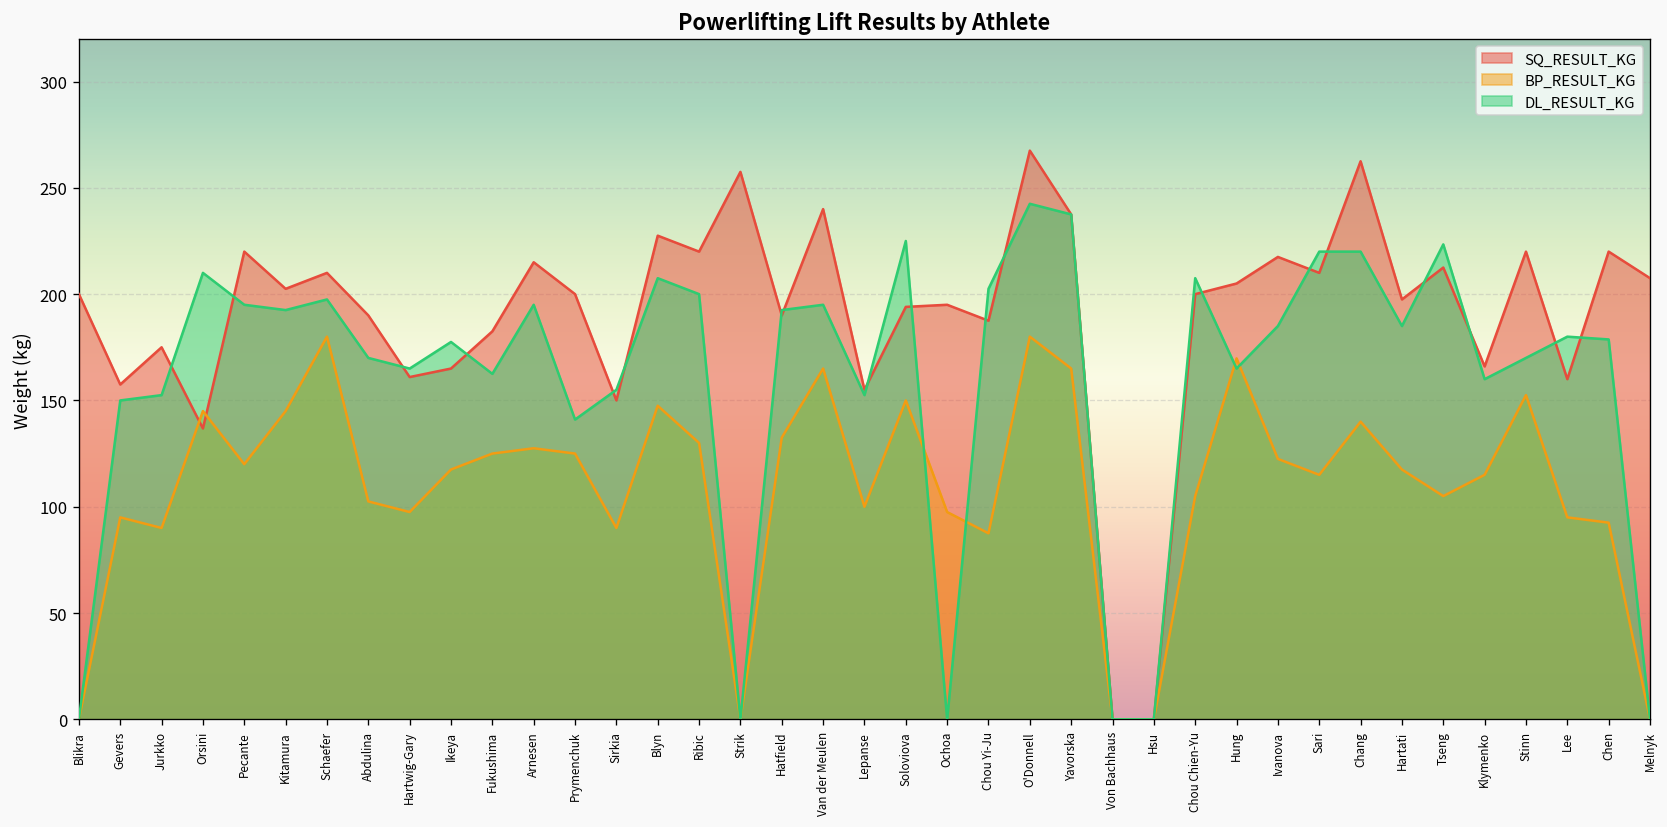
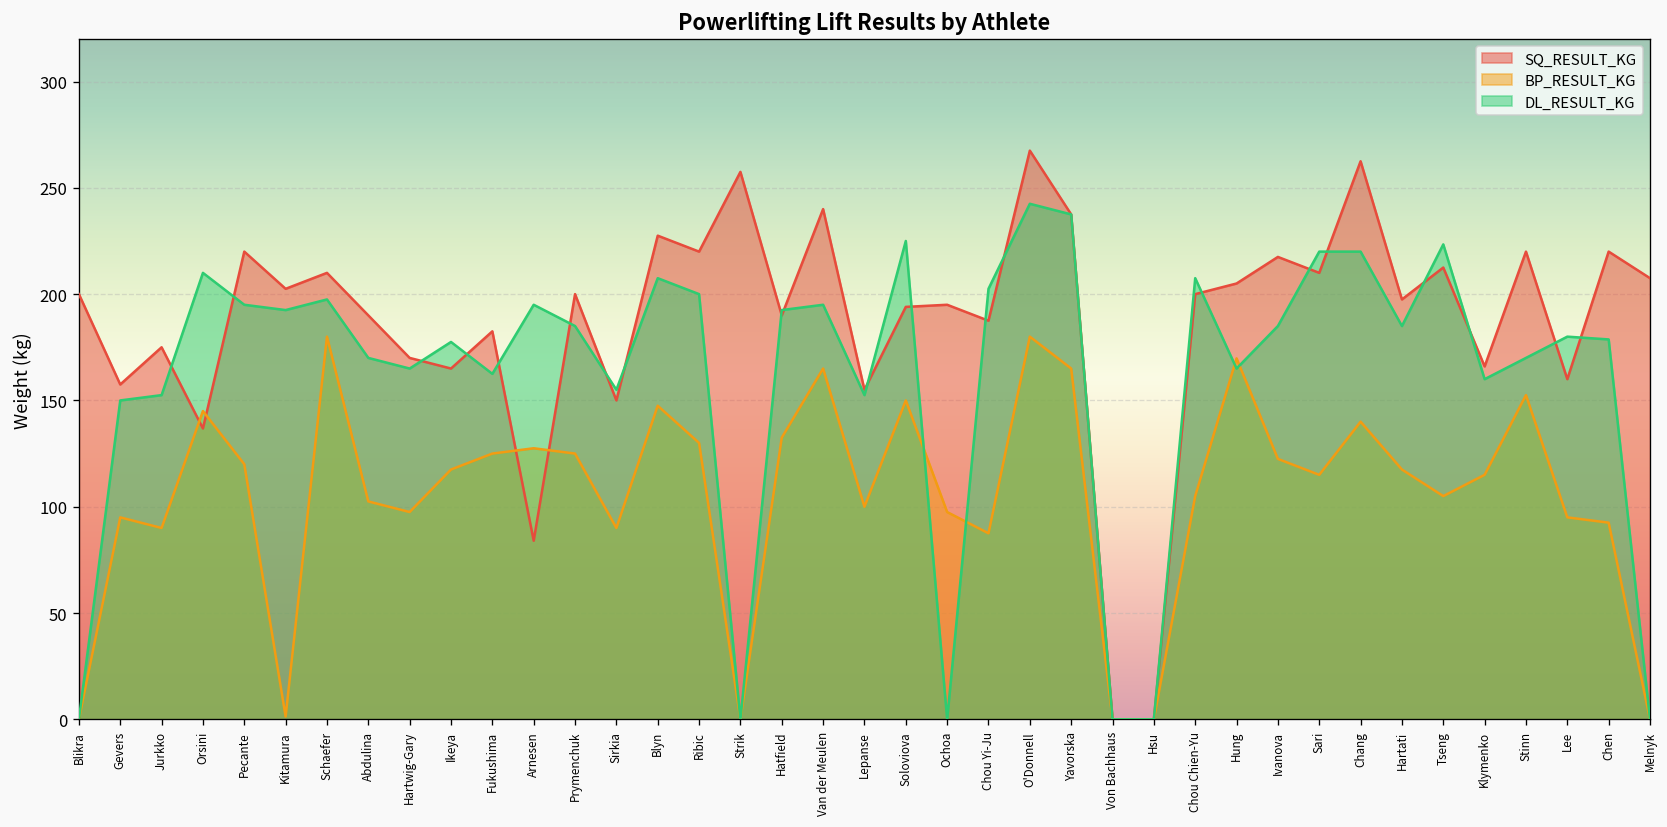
  {
    "SQ_RESULT_KG": {
      "Blikra": 200,
      "Gevers": 158,
      "Jurkko": 175,
      "Orsini": 137,
      "Pecante": 220,
      "Kitamura": 203,
      "Schaefer": 210,
      "Abdulina": 190,
-     "Hartwig-Gary": 161,
+     "Hartwig-Gary": 170,
      "Ikeya": 165,
      "Fukushima": 183,
-     "Arnesen": 215,
+     "Arnesen": 84,
      "Prymenchuk": 200,
      "Sirkia": 150,
      "Blyn": 228,
      "Ribic": 220,
      "Strik": 258,
      "Hatfield": 190,
      "Van der Meulen": 240,
      "Lepanse": 155,
      "Soloviova": 194,
      "Ochoa": 195,
      "Chou Yi-Ju": 188,
      "O'Donnell": 268,
      "Chou Chien-Yu": 200,
      "Hung": 205,
      "Ivanova": 218,
      "Sari": 210,
      "Chang": 263,
      "Hartati": 198,
      "Tseng": 213,
      "Klymenko": 166,
      "Stinn": 220,
      "Lee": 160,
      "Chen": 220,
      "Melnyk": 208
    },
    "BP_RESULT_KG": {
      "Gevers": 95,
      "Jurkko": 90,
      "Orsini": 145,
      "Pecante": 120,
-     "Kitamura": 145,
+     "Kitamura": 1,
      "Schaefer": 180,
      "Abdulina": 103,
      "Hartwig-Gary": 98,
      "Ikeya": 118,
      "Fukushima": 125,
      "Arnesen": 128,
      "Prymenchuk": 125,
      "Sirkia": 90,
      "Blyn": 148,
      "Ribic": 130,
      "Hatfield": 133,
      "Van der Meulen": 165,
      "Lepanse": 100,
      "Soloviova": 150,
      "Ochoa": 98,
      "Chou Yi-Ju": 88,
      "O'Donnell": 180,
      "Yavorska": 165,
      "Chou Chien-Yu": 105,
      "Hung": 170,
      "Ivanova": 123,
      "Sari": 115,
      "Chang": 140,
      "Hartati": 118,
      "Tseng": 105,
      "Klymenko": 115,
      "Stinn": 153,
      "Lee": 95,
      "Chen": 93
    },
    "DL_RESULT_KG": {
      "Gevers": 150,
      "Jurkko": 153,
      "Orsini": 210,
      "Pecante": 195,
      "Kitamura": 193,
      "Schaefer": 198,
      "Abdulina": 170,
      "Hartwig-Gary": 165,
      "Ikeya": 178,
      "Fukushima": 163,
      "Arnesen": 195,
-     "Prymenchuk": 141,
+     "Prymenchuk": 185,
      "Sirkia": 155,
      "Blyn": 208,
      "Ribic": 200,
      "Hatfield": 193,
      "Van der Meulen": 195,
      "Lepanse": 153,
      "Soloviova": 225,
      "Ochoa": 0,
      "Chou Yi-Ju": 203,
      "O'Donnell": 243,
      "Chou Chien-Yu": 208,
      "Hung": 165,
      "Ivanova": 185,
      "Sari": 220,
      "Chang": 220,
      "Hartati": 185,
      "Tseng": 223,
      "Klymenko": 160,
      "Stinn": 170,
      "Lee": 180,
      "Chen": 179
    }
  }
